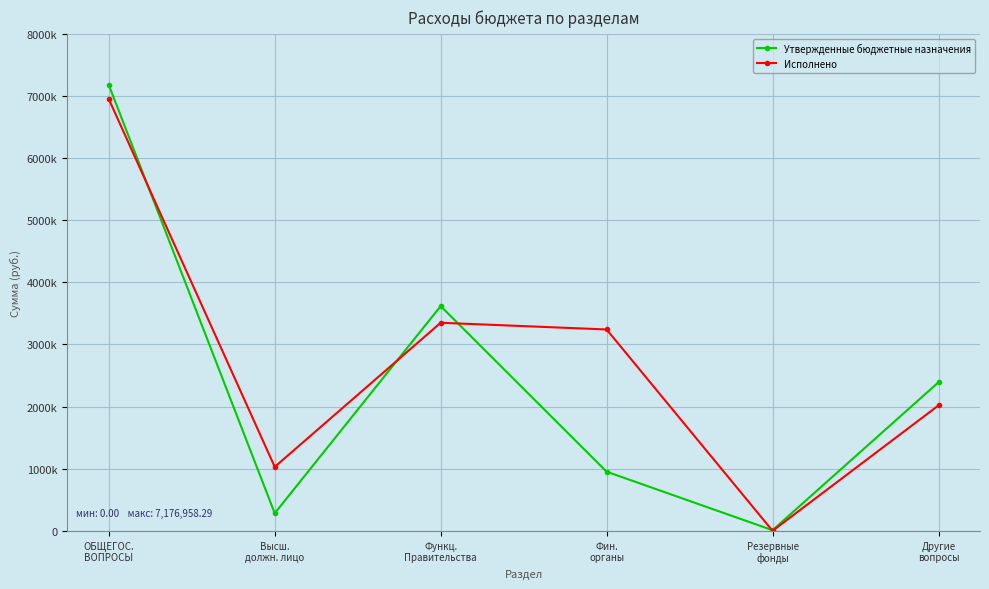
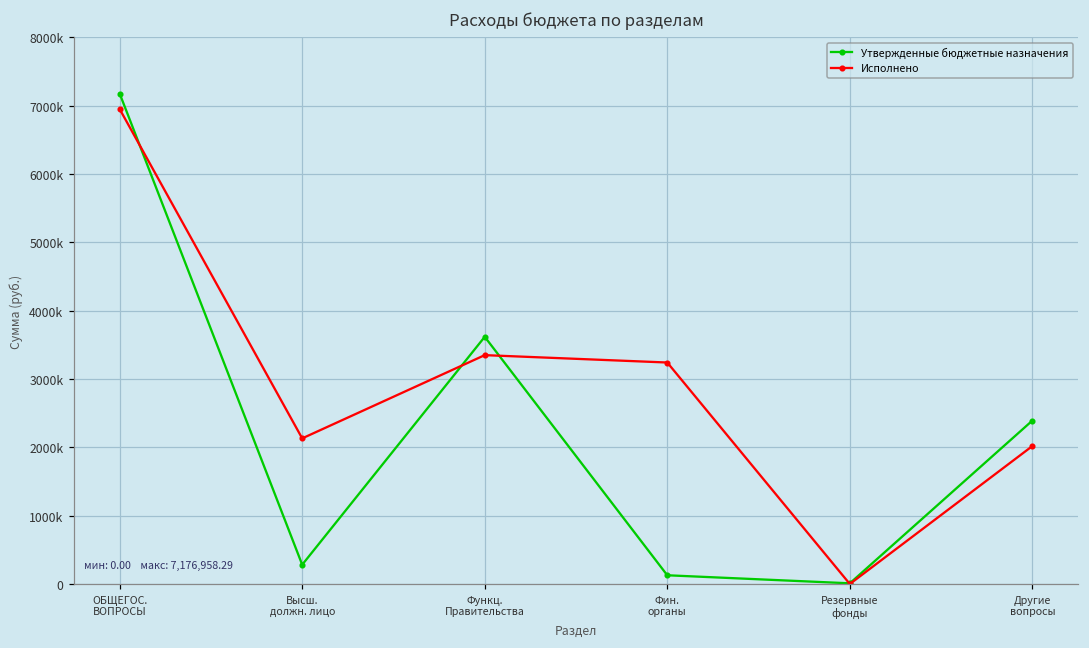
  {
    "Утвержденные бюджетные назначения": {
      "ОБЩЕГОС. ВОПРОСЫ": 7200000,
      "Высш. должн. лицо": 300000,
      "Функц. Правительства": 3600000,
-     "Фин. органы": 1000000,
+     "Фин. органы": 100000,
      "Другие вопросы": 2400000
    },
    "Исполнено": {
      "ОБЩЕГОС. ВОПРОСЫ": 7000000,
-     "Высш. должн. лицо": 1000000,
+     "Высш. должн. лицо": 2100000,
      "Функц. Правительства": 3300000,
      "Фин. органы": 3200000,
      "Другие вопросы": 2000000
    }
  }
